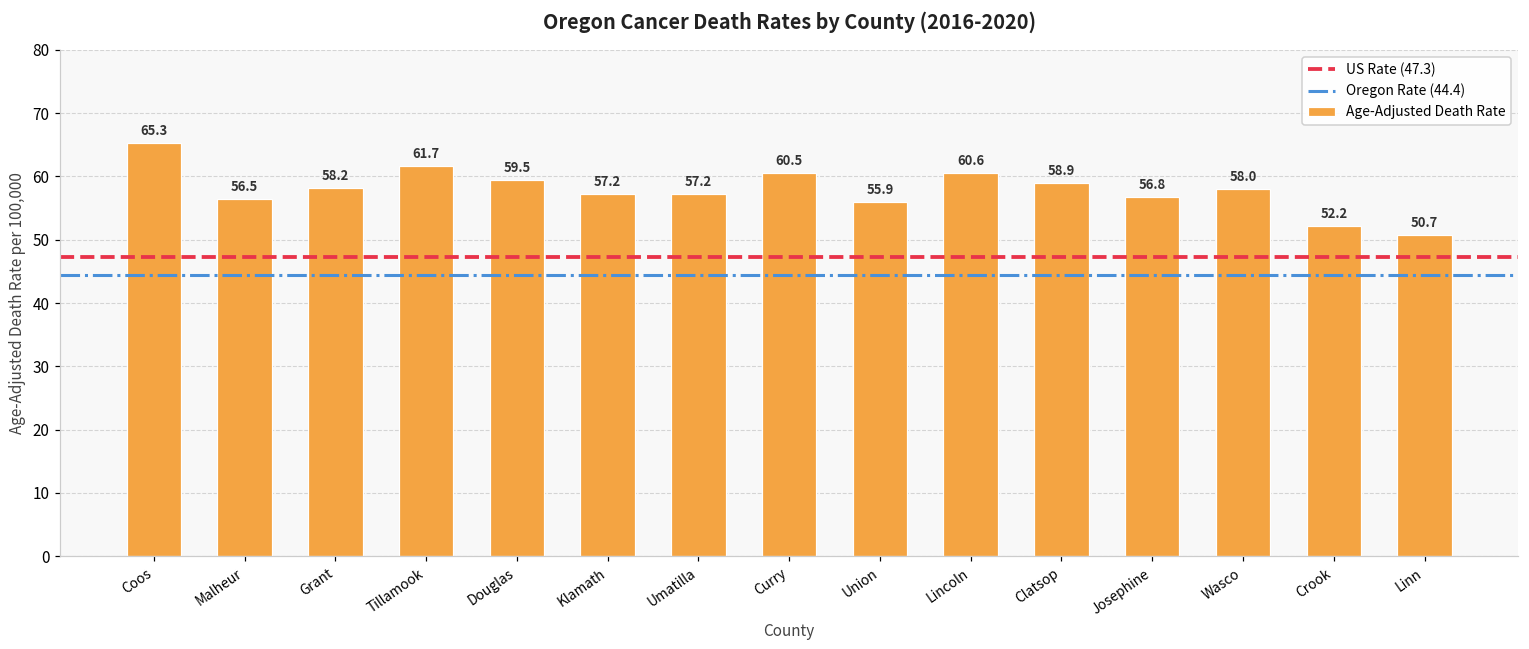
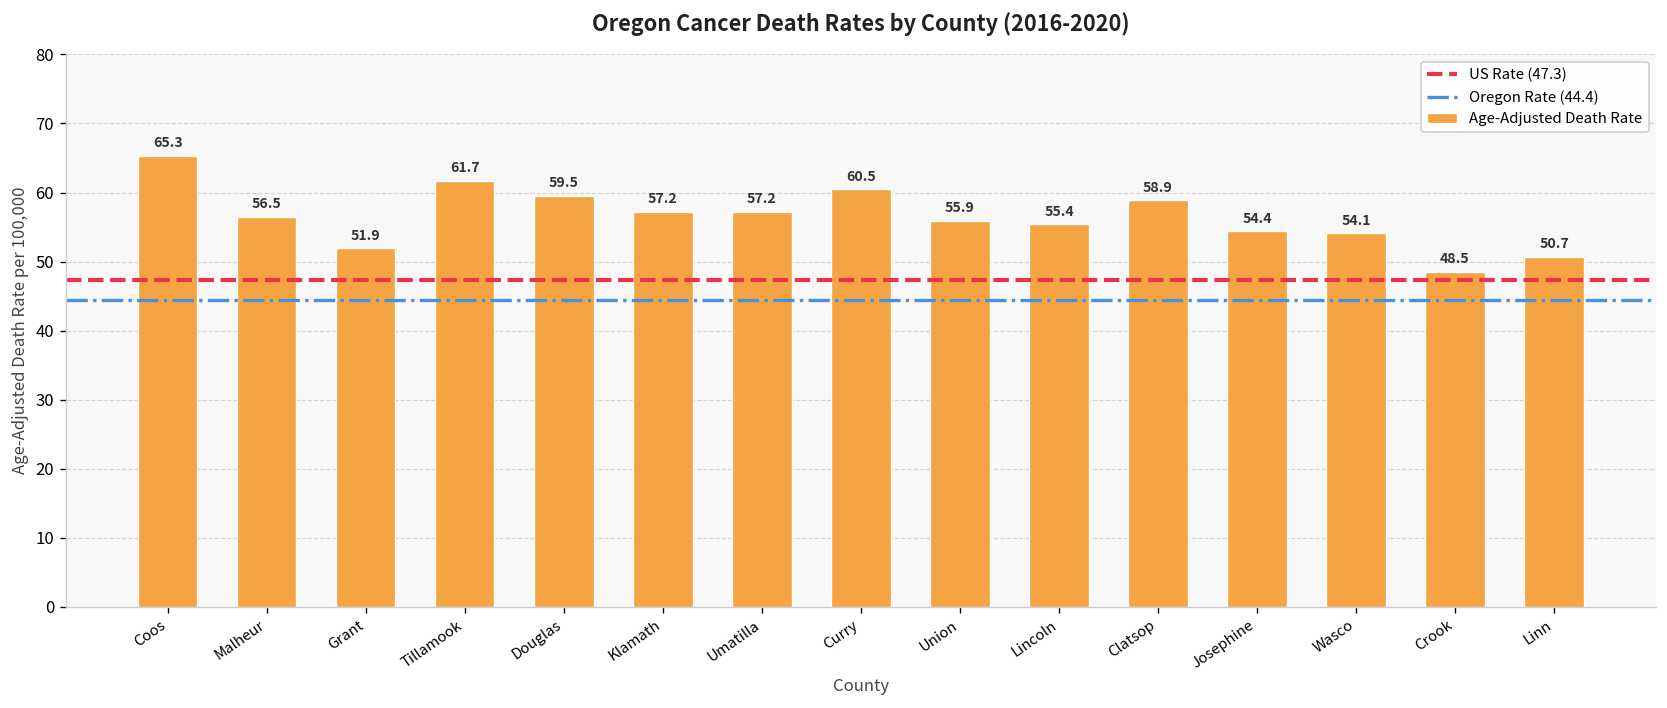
  {
    "Coos": 65.3,
    "Malheur": 56.5,
-   "Grant": 58.2,
+   "Grant": 51.9,
    "Tillamook": 61.7,
    "Douglas": 59.5,
    "Klamath": 57.2,
    "Umatilla": 57.2,
    "Curry": 60.5,
    "Union": 55.9,
-   "Lincoln": 60.6,
+   "Lincoln": 55.4,
    "Clatsop": 58.9,
-   "Josephine": 56.8,
-   "Wasco": 58.0,
-   "Crook": 52.2,
+   "Josephine": 54.4,
+   "Wasco": 54.1,
+   "Crook": 48.5,
    "Linn": 50.7
  }
